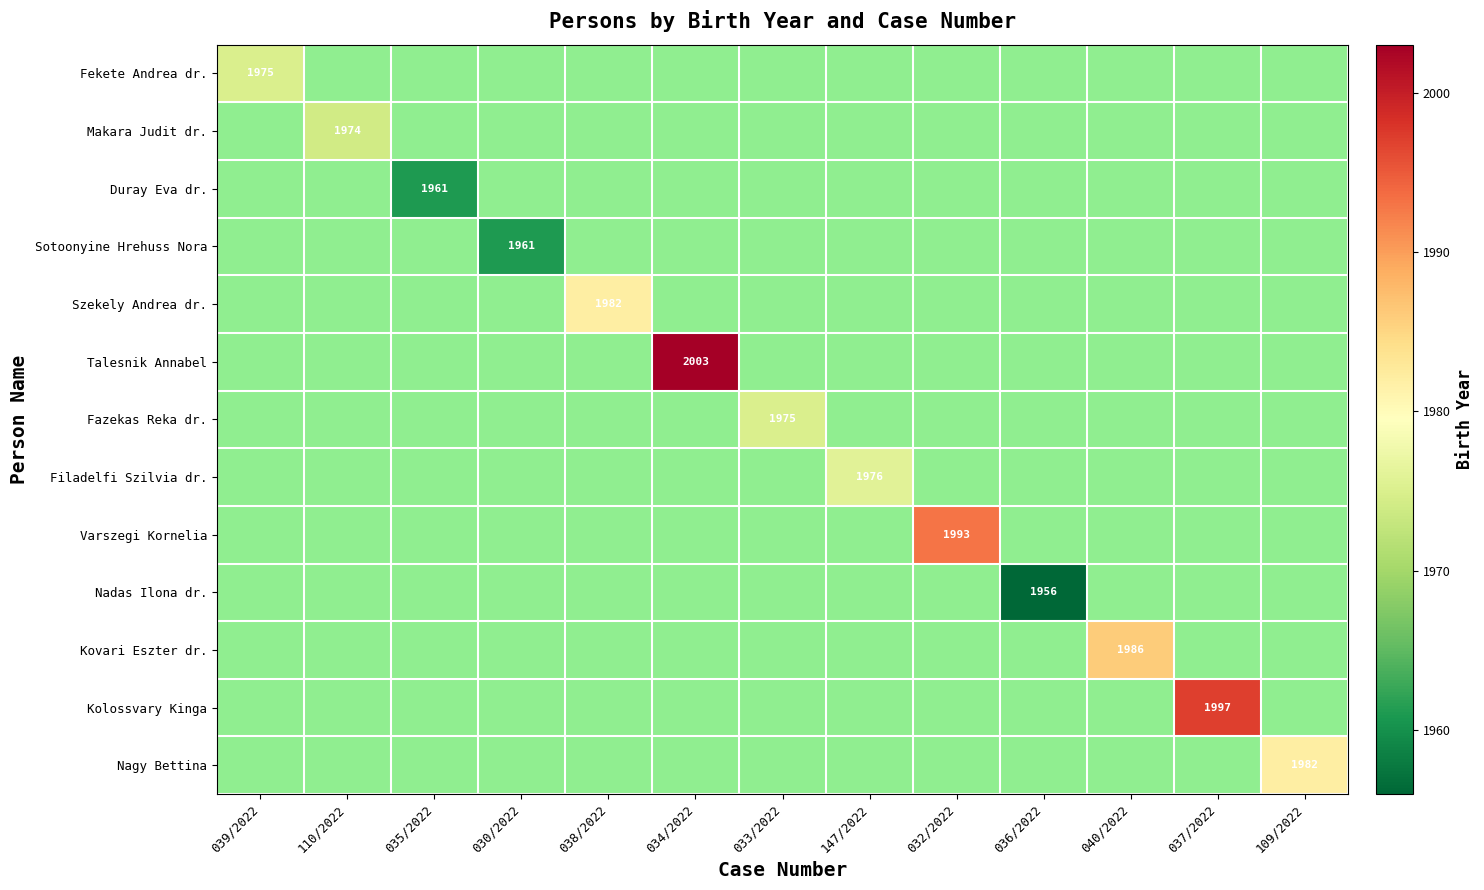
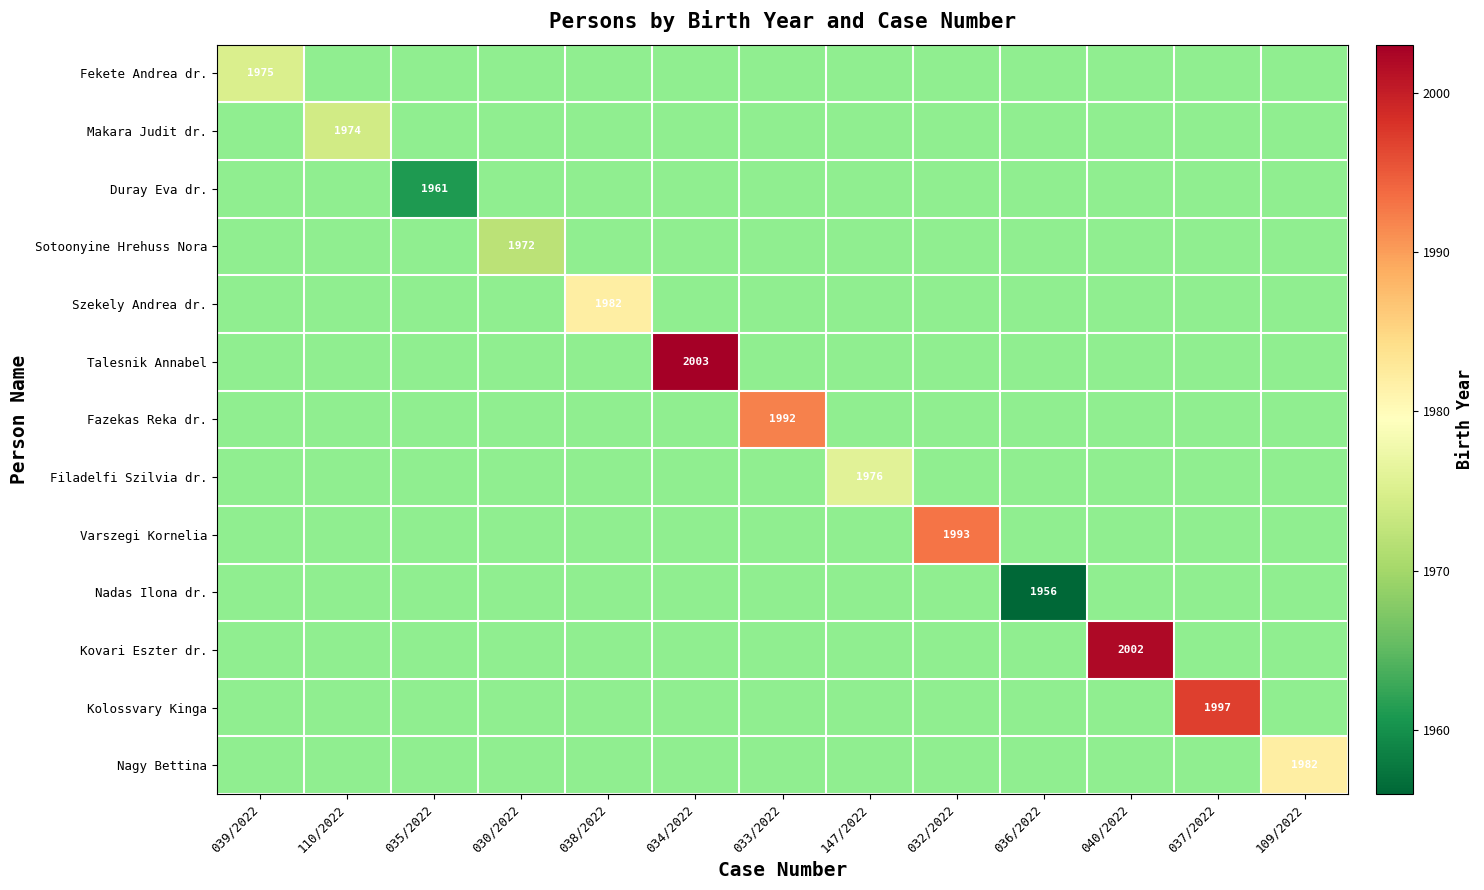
  {
    "Fekete Andrea dr.": {
      "039/2022": 1975
    },
    "Makara Judit dr.": {
      "110/2022": 1974
    },
    "Duray Eva dr.": {
      "035/2022": 1961
    },
    "Sotoonyine Hrehuss Nora": {
-     "030/2022": 1961
+     "030/2022": 1972
    },
    "Szekely Andrea dr.": {
      "038/2022": 1982
    },
    "Talesnik Annabel": {
      "034/2022": 2003
    },
    "Fazekas Reka dr.": {
-     "033/2022": 1975
+     "033/2022": 1992
    },
    "Filadelfi Szilvia dr.": {
      "147/2022": 1976
    },
    "Varszegi Kornelia": {
      "032/2022": 1993
    },
    "Nadas Ilona dr.": {
      "036/2022": 1956
    },
    "Kovari Eszter dr.": {
-     "040/2022": 1986
+     "040/2022": 2002
    },
    "Kolossvary Kinga": {
      "037/2022": 1997
    },
    "Nagy Bettina": {
      "109/2022": 1982
    }
  }
